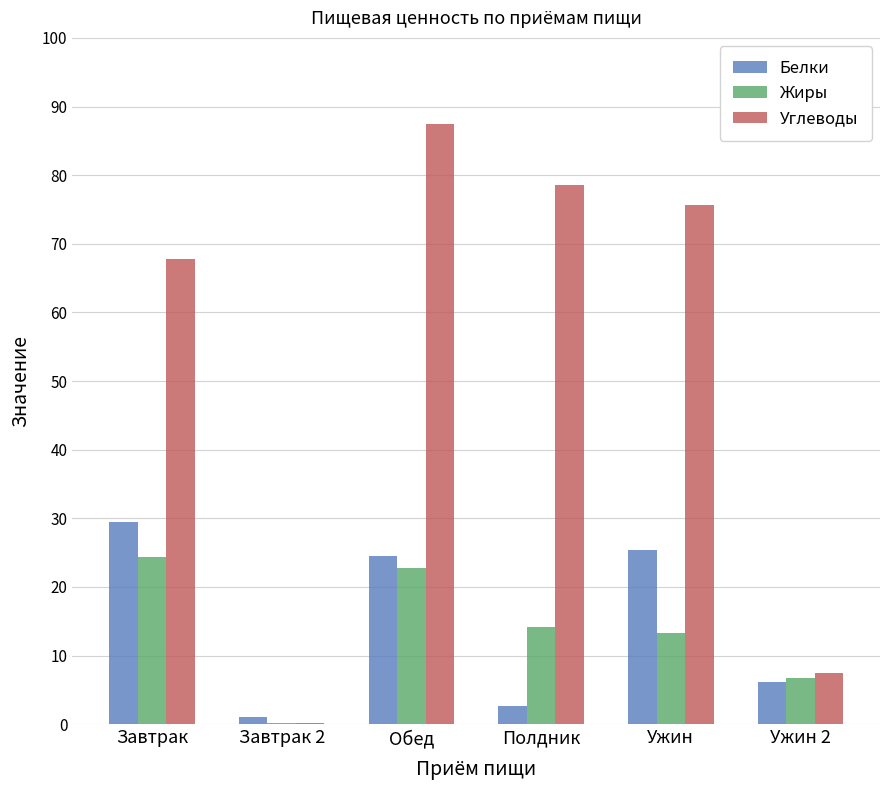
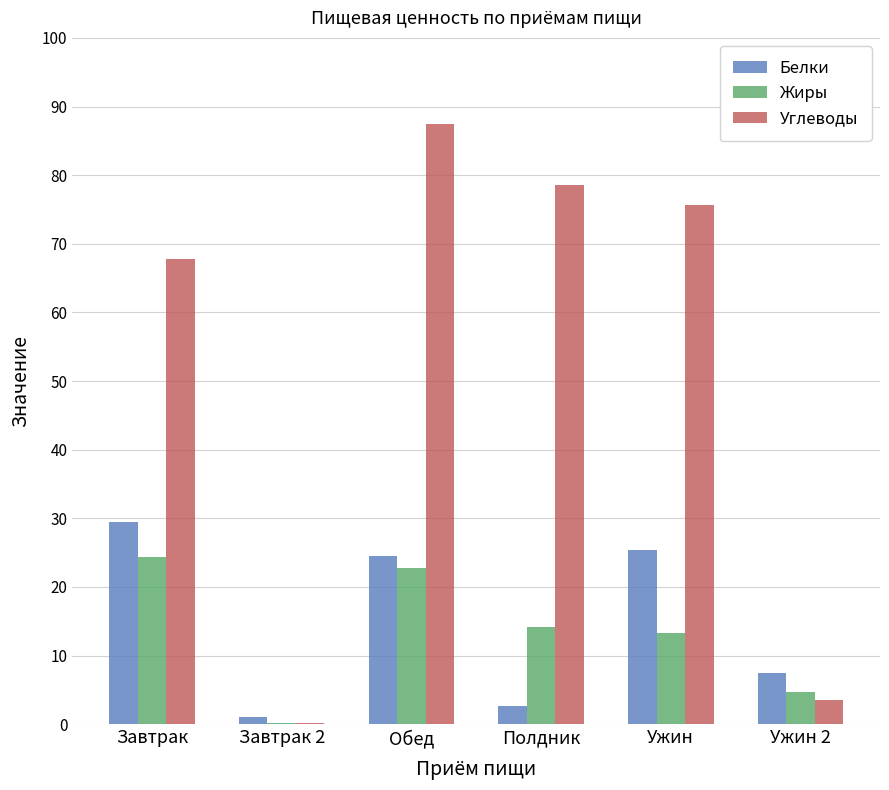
  {
    "Белки": {
      "Завтрак": 29,
      "Завтрак 2": 1,
      "Обед": 25,
      "Полдник": 3,
      "Ужин": 25,
-     "Ужин 2": 6
+     "Ужин 2": 8
    },
    "Жиры": {
      "Завтрак": 24,
      "Обед": 23,
      "Полдник": 14,
      "Ужин": 13,
-     "Ужин 2": 7
+     "Ужин 2": 5
    },
    "Углеводы": {
      "Завтрак": 68,
      "Обед": 88,
      "Полдник": 79,
      "Ужин": 76,
-     "Ужин 2": 7
+     "Ужин 2": 4
    }
  }
